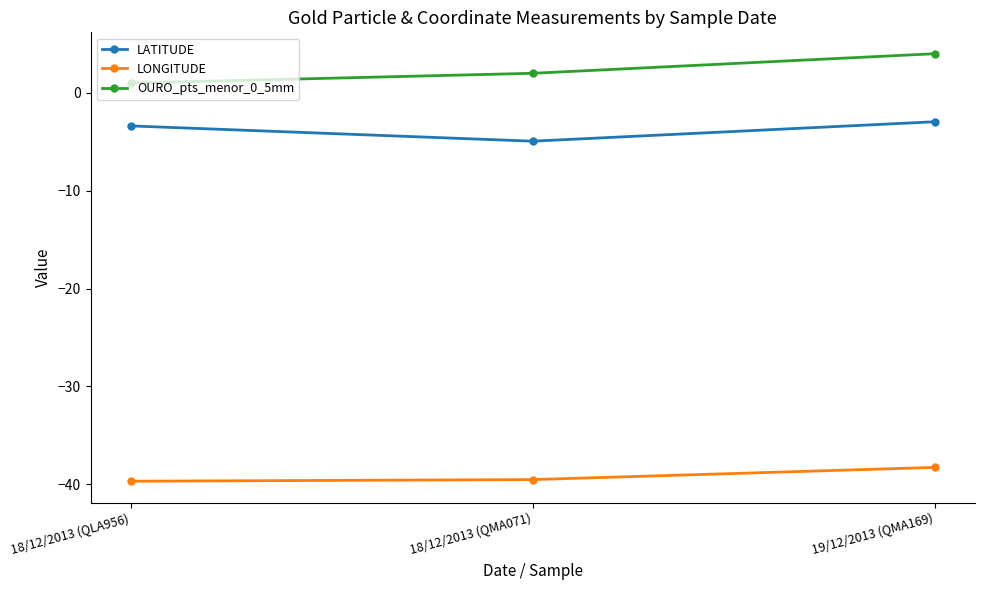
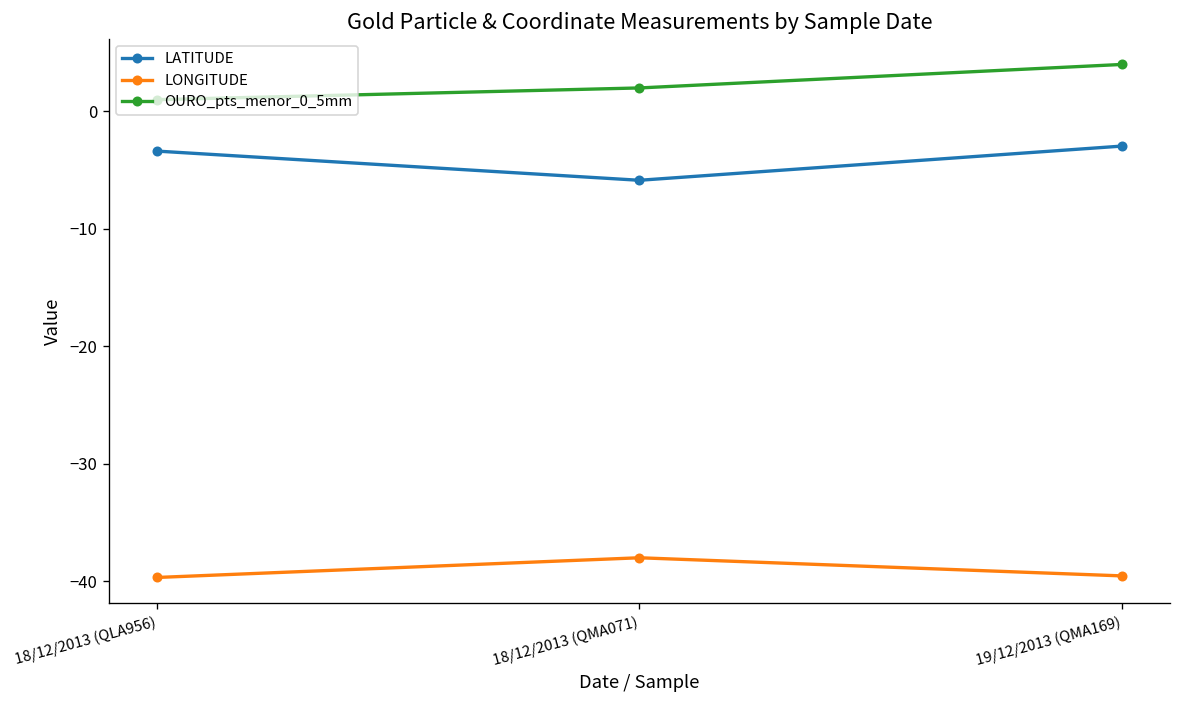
  {
    "LATITUDE": {
      "18/12/2013 (QLA956)": -3,
-     "18/12/2013 (QMA071)": -5,
+     "18/12/2013 (QMA071)": -6,
      "19/12/2013 (QMA169)": -3
    },
    "LONGITUDE": {
      "18/12/2013 (QLA956)": -40,
-     "18/12/2013 (QMA071)": -40,
-     "19/12/2013 (QMA169)": -38
+     "18/12/2013 (QMA071)": -38,
+     "19/12/2013 (QMA169)": -40
    },
    "OURO_pts_menor_0_5mm": {
      "18/12/2013 (QMA071)": 2,
      "19/12/2013 (QMA169)": 4
    }
  }
